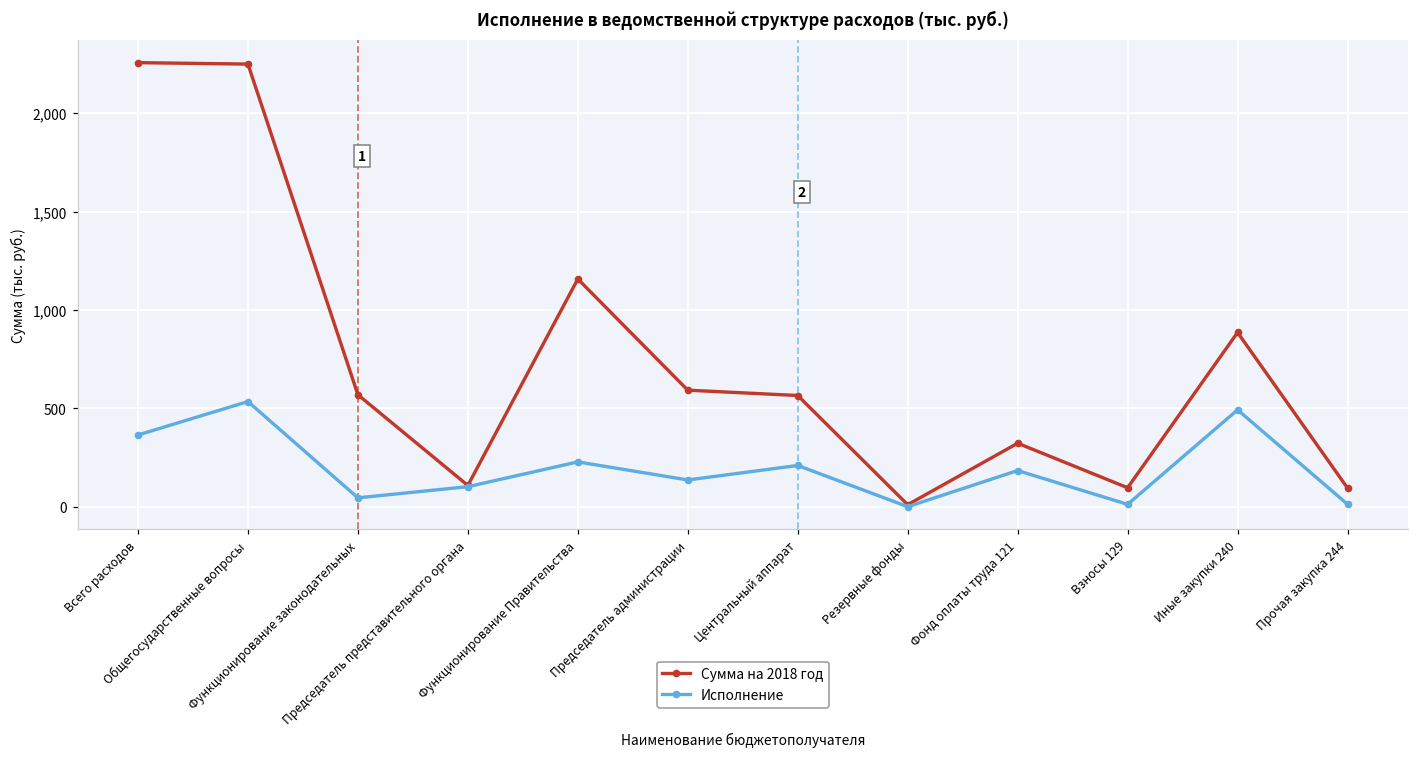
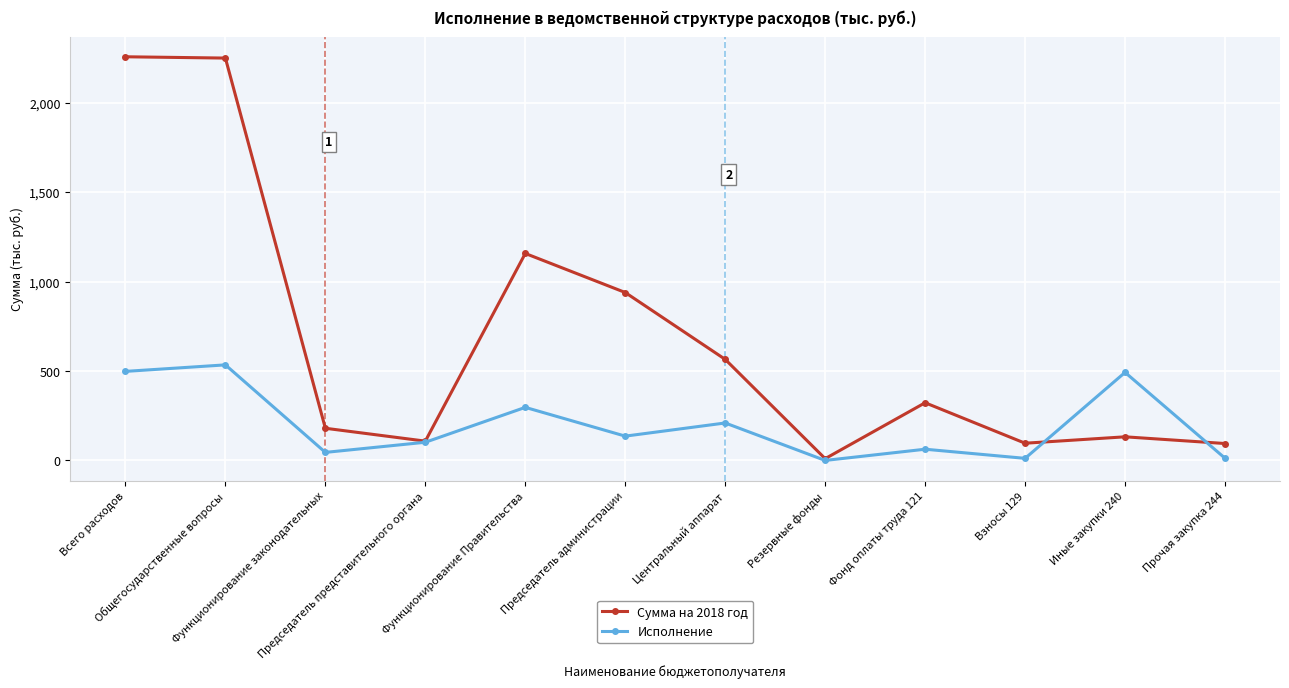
  {
    "Сумма на 2018 год": {
      "Всего расходов": "2,260",
      "Общегосударственные вопросы": "2,250",
-     "Функционирование законодательных": "570",
+     "Функционирование законодательных": "180",
      "Функционирование Правительства": "1,160",
-     "Председатель администрации": "590",
+     "Председатель администрации": "940",
      "Центральный аппарат": "570",
      "Фонд оплаты труда 121": "320",
      "Взносы 129": "100",
-     "Иные закупки 240": "890",
+     "Иные закупки 240": "130",
      "Прочая закупка 244": "90"
    },
    "Исполнение": {
-     "Всего расходов": "360",
+     "Всего расходов": "500",
      "Общегосударственные вопросы": "530",
      "Функционирование законодательных": "50",
-     "Функционирование Правительства": "230",
+     "Функционирование Правительства": "300",
      "Председатель администрации": "140",
      "Центральный аппарат": "210",
-     "Фонд оплаты труда 121": "180",
+     "Фонд оплаты труда 121": "60",
      "Взносы 129": "10",
      "Иные закупки 240": "490",
      "Прочая закупка 244": "10"
    }
  }
